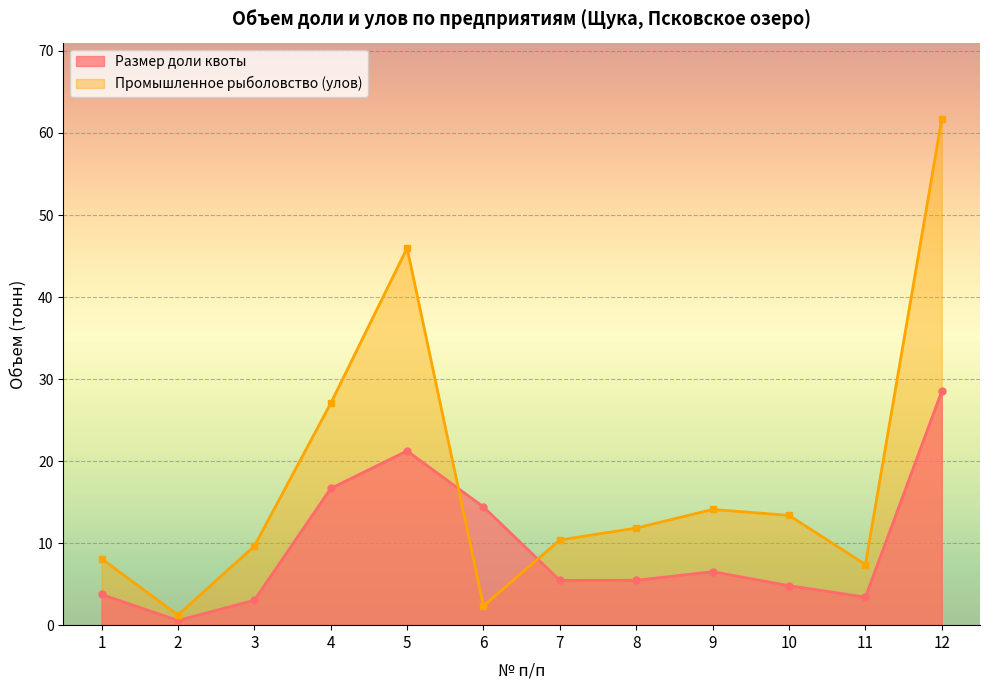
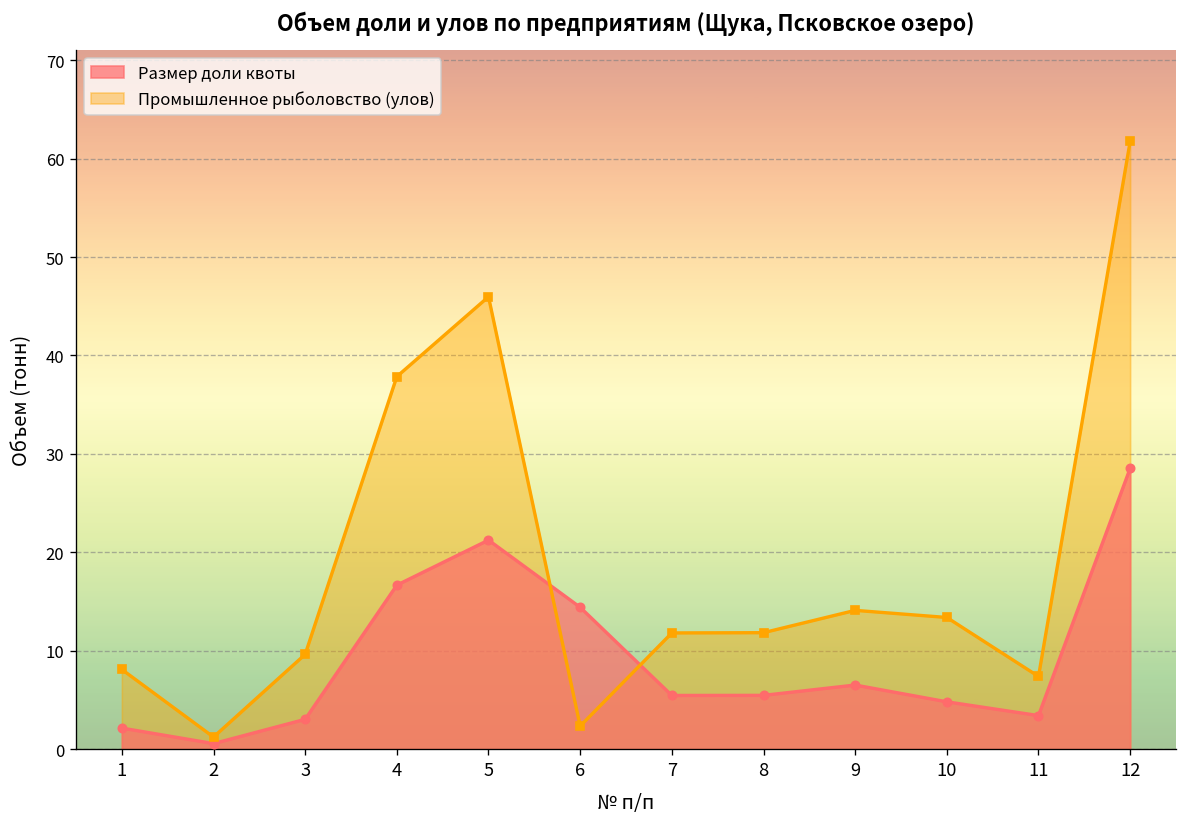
  {
    "Размер доли квоты": {
-     "1": 4,
+     "1": 2,
      "2": 1,
      "3": 3,
      "4": 17,
      "5": 21,
      "6": 14,
      "7": 5,
      "8": 5,
      "9": 7,
      "10": 5,
      "11": 3,
      "12": 29
    },
    "Промышленное рыболовство (улов)": {
      "1": 8,
      "2": 1,
      "3": 10,
-     "4": 27,
+     "4": 38,
      "5": 46,
      "6": 2,
-     "7": 10,
+     "7": 12,
      "8": 12,
      "9": 14,
      "10": 13,
      "11": 7,
      "12": 62
    }
  }
